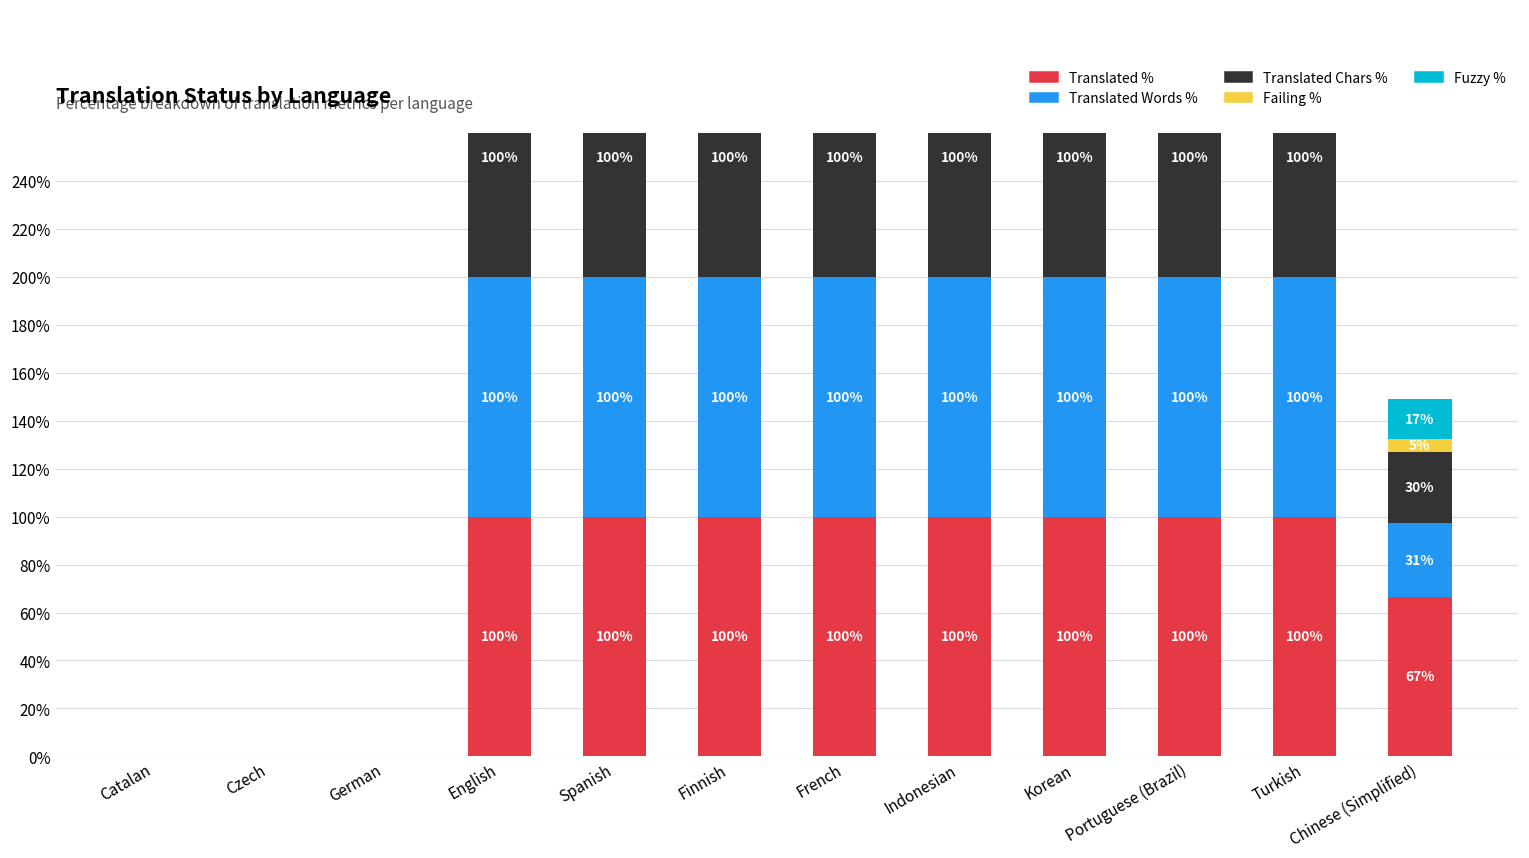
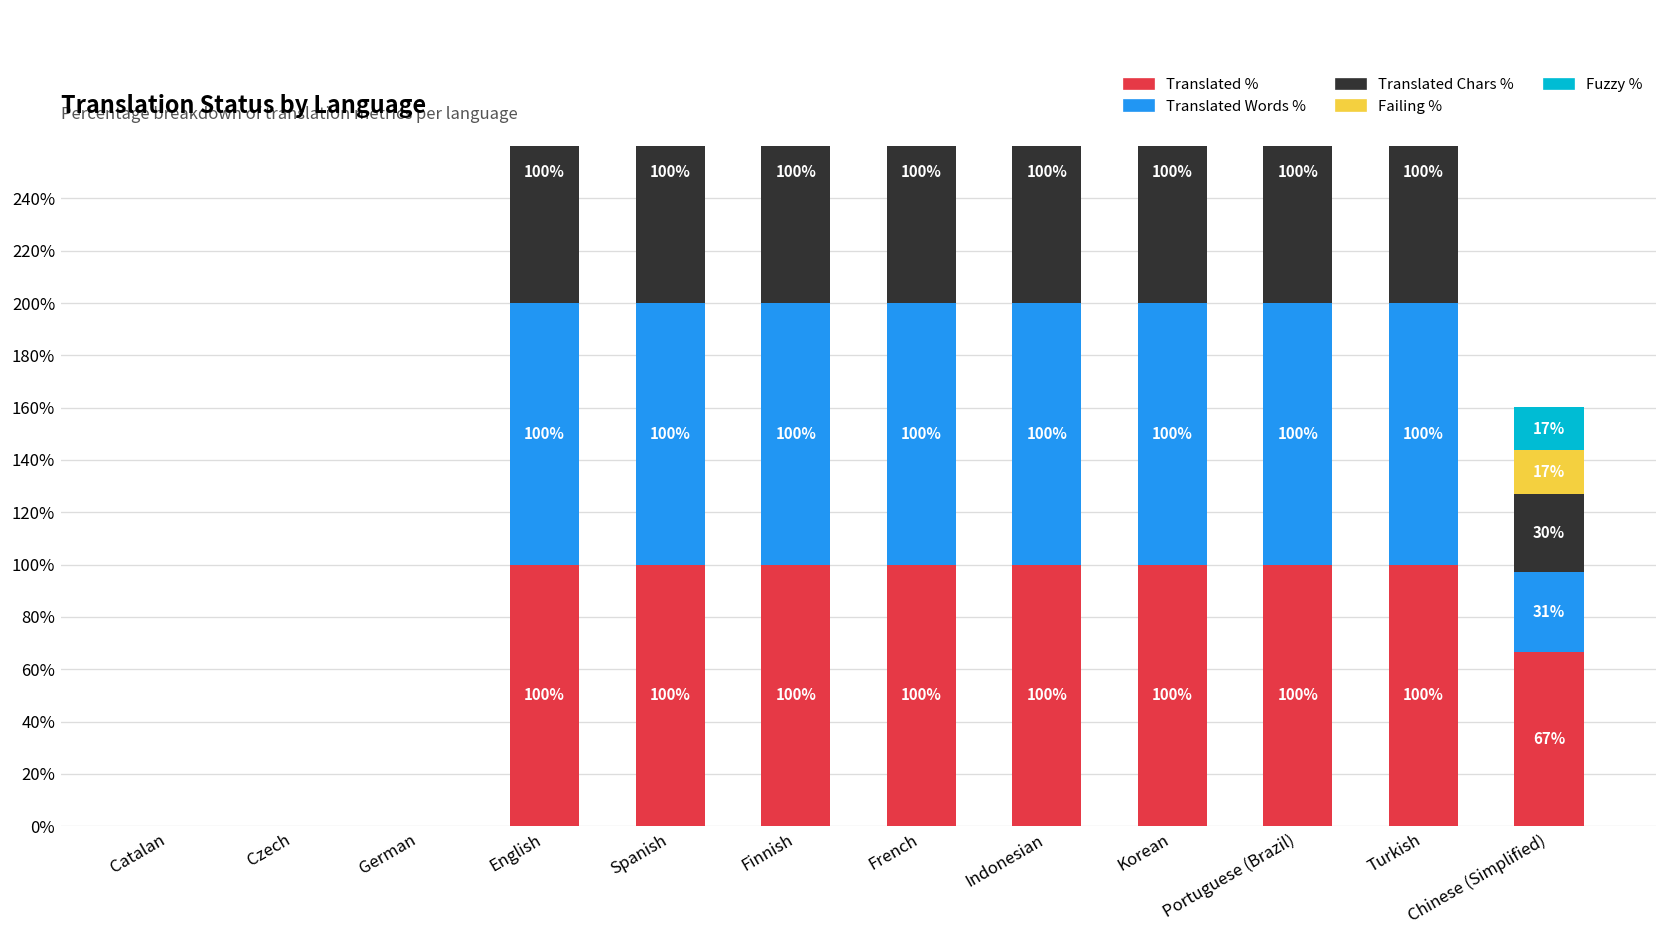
  {
    "Translated %": {
      "English": "100%",
      "Spanish": "100%",
      "Finnish": "100%",
      "French": "100%",
      "Indonesian": "100%",
      "Korean": "100%",
      "Portuguese (Brazil)": "100%",
      "Turkish": "100%",
      "Chinese (Simplified)": "67%"
    },
    "Translated Chars %": {
      "Chinese (Simplified)": "30%"
    },
    "Failing %": {
-     "Chinese (Simplified)": "5%"
+     "Chinese (Simplified)": "17%"
    }
  }
